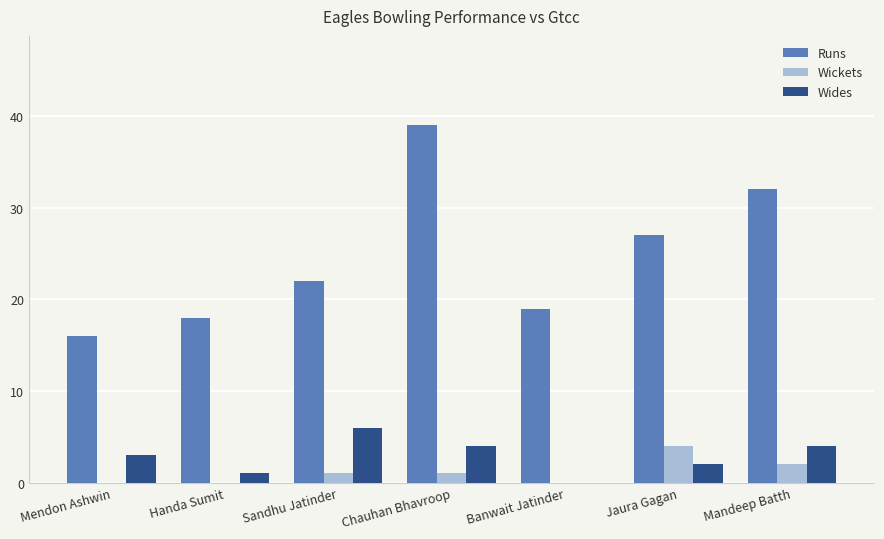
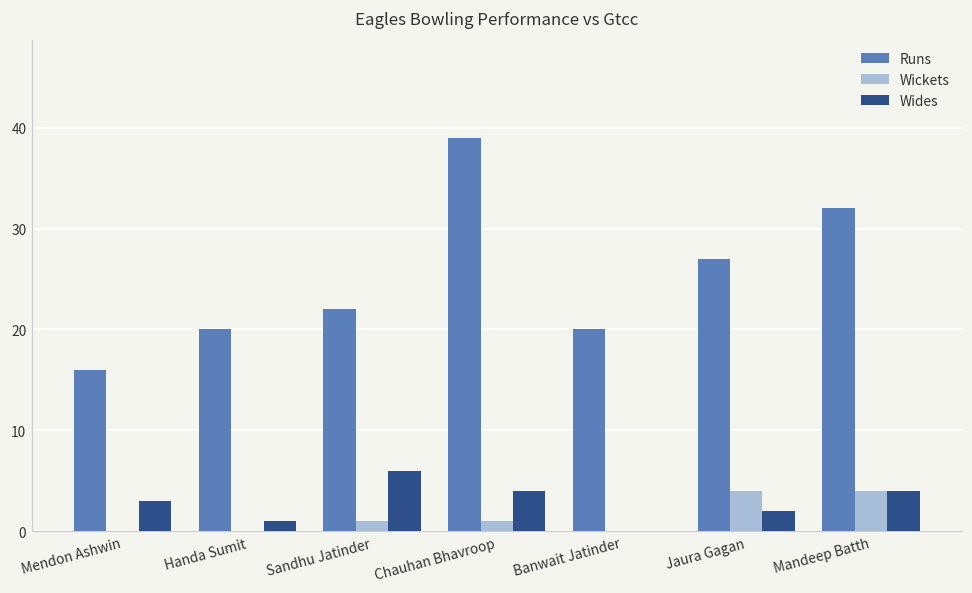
  {
    "Runs": {
      "Mendon Ashwin": 16,
-     "Handa Sumit": 18,
+     "Handa Sumit": 20,
      "Sandhu Jatinder": 22,
      "Chauhan Bhavroop": 39,
-     "Banwait Jatinder": 19,
+     "Banwait Jatinder": 20,
      "Jaura Gagan": 27,
      "Mandeep Batth": 32
    },
    "Wickets": {
      "Mendon Ashwin": 0,
      "Handa Sumit": 0,
      "Sandhu Jatinder": 1,
      "Chauhan Bhavroop": 1,
      "Banwait Jatinder": 0,
      "Jaura Gagan": 4,
-     "Mandeep Batth": 2
+     "Mandeep Batth": 4
    },
    "Wides": {
      "Mendon Ashwin": 3,
      "Handa Sumit": 1,
      "Sandhu Jatinder": 6,
      "Chauhan Bhavroop": 4,
      "Banwait Jatinder": 0,
      "Jaura Gagan": 2,
      "Mandeep Batth": 4
    }
  }
